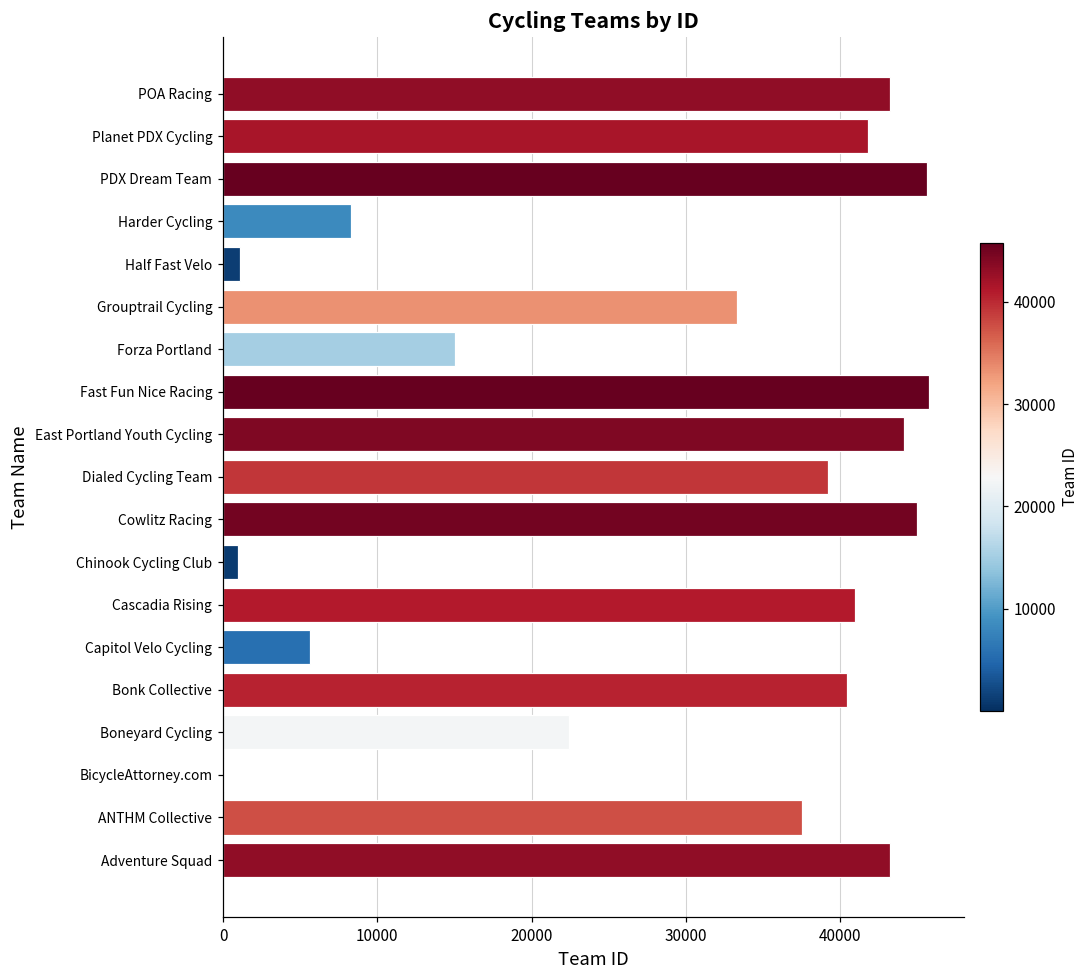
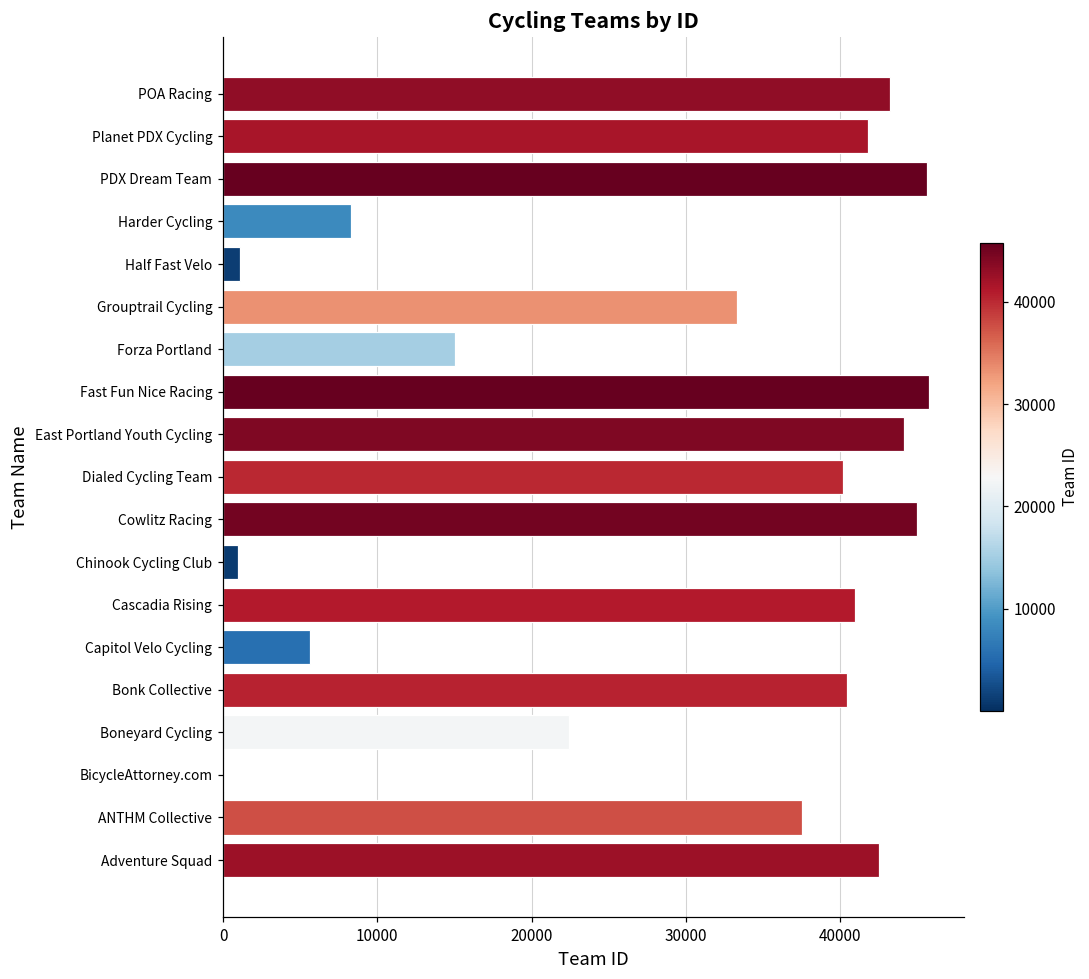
  {
    "POA Racing": 43200,
    "Planet PDX Cycling": 41800,
    "PDX Dream Team": 45600,
    "Harder Cycling": 8300,
    "Half Fast Velo": 1100,
    "Grouptrail Cycling": 33300,
    "Forza Portland": 15000,
    "Fast Fun Nice Racing": 45700,
    "East Portland Youth Cycling": 44100,
-   "Dialed Cycling Team": 39200,
+   "Dialed Cycling Team": 40200,
    "Cowlitz Racing": 45000,
    "Chinook Cycling Club": 1000,
    "Cascadia Rising": 40900,
    "Capitol Velo Cycling": 5600,
    "Bonk Collective": 40400,
    "Boneyard Cycling": 22400,
    "ANTHM Collective": 37500,
-   "Adventure Squad": 43200
+   "Adventure Squad": 42500
  }
